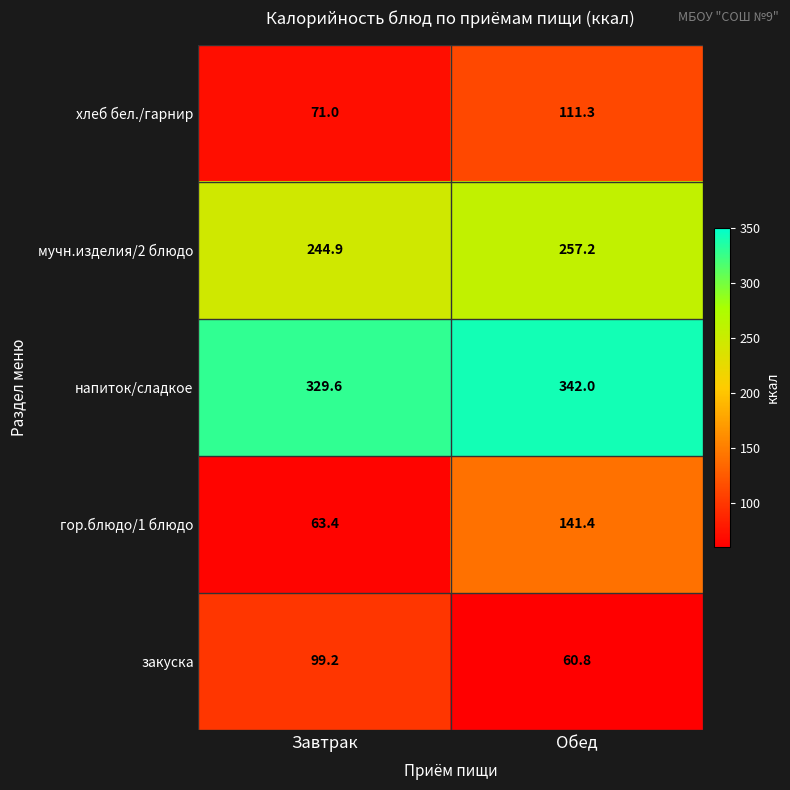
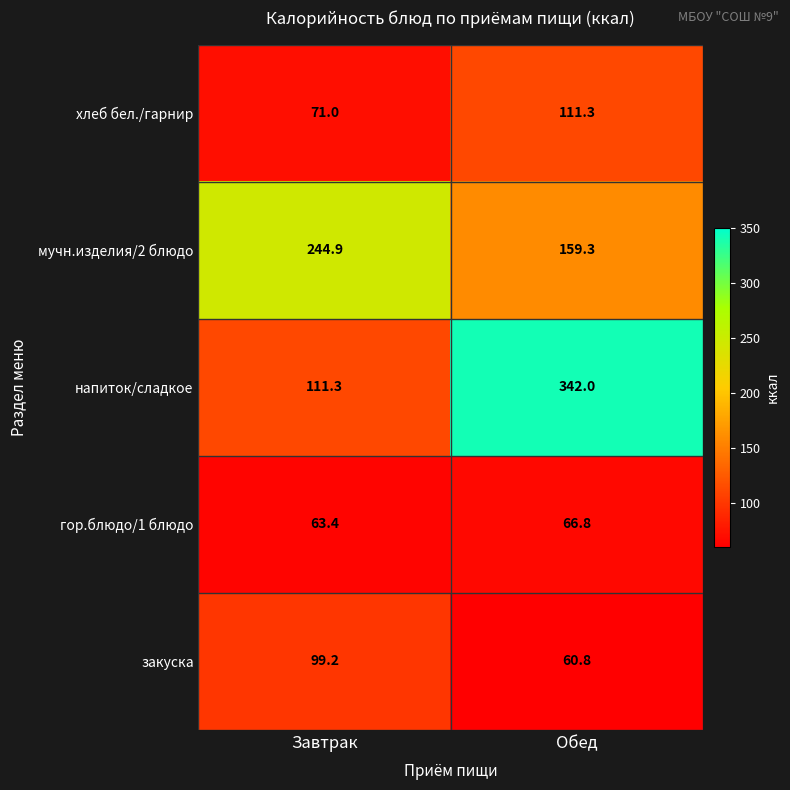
  {
    "хлеб бел./гарнир": {
      "Завтрак": 71.0,
      "Обед": 111.3
    },
    "мучн.изделия/2 блюдо": {
      "Завтрак": 244.9,
-     "Обед": 257.2
+     "Обед": 159.3
    },
    "напиток/сладкое": {
-     "Завтрак": 329.6,
+     "Завтрак": 111.3,
      "Обед": 342.0
    },
    "гор.блюдо/1 блюдо": {
      "Завтрак": 63.4,
-     "Обед": 141.4
+     "Обед": 66.8
    },
    "закуска": {
      "Завтрак": 99.2,
      "Обед": 60.8
    }
  }
